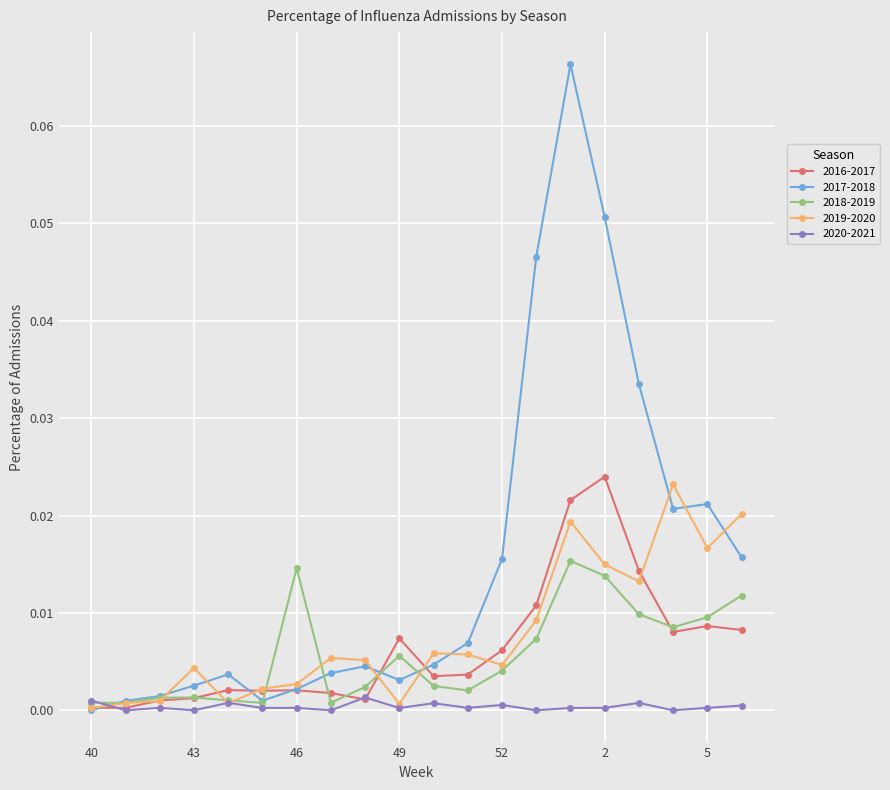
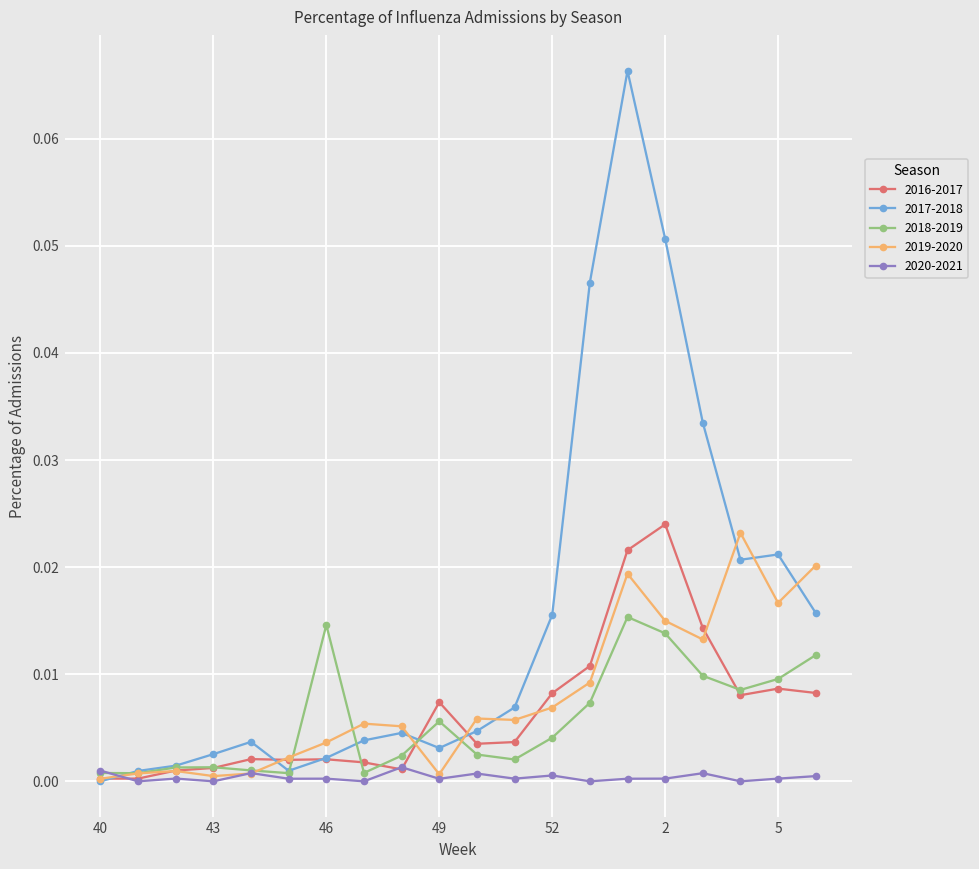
  {
    "2016-2017": {
      "49": 0.007,
-     "52": 0.006
+     "52": 0.008
    },
    "2018-2019": {
      "46": 0.015,
      "49": 0.006,
      "52": 0.004
    },
    "2019-2020": {
-     "43": 0.004,
-     "46": 0.003,
+     "43": 0.000,
+     "46": 0.004,
      "49": 0.001,
-     "52": 0.005
+     "52": 0.007
    }
  }
